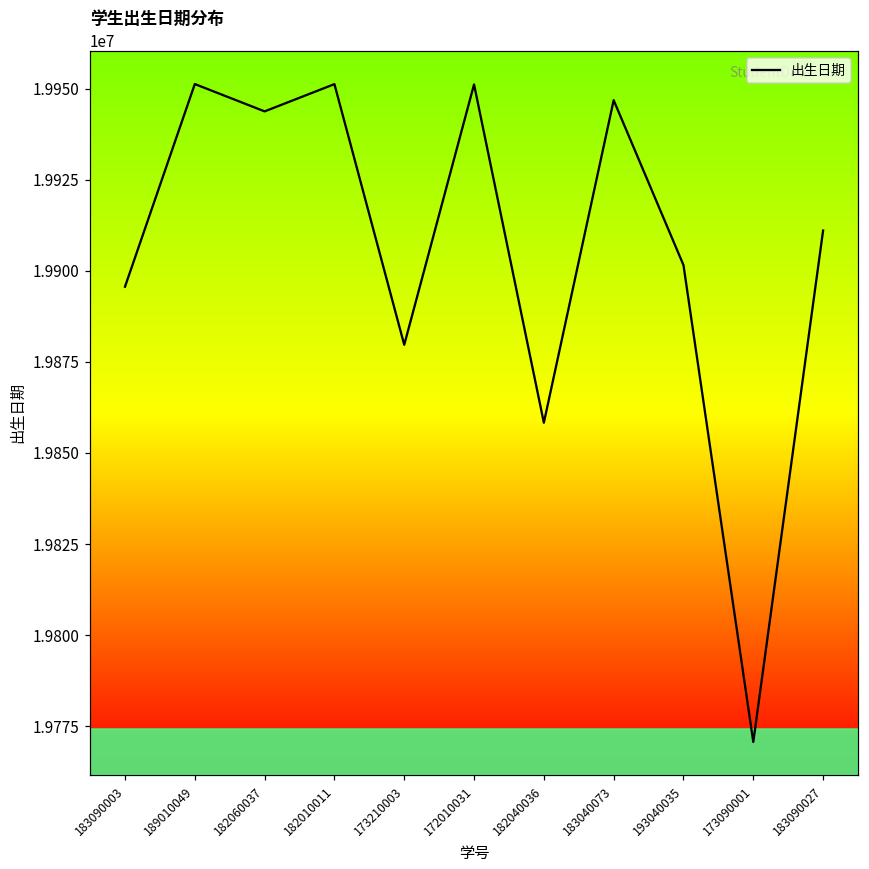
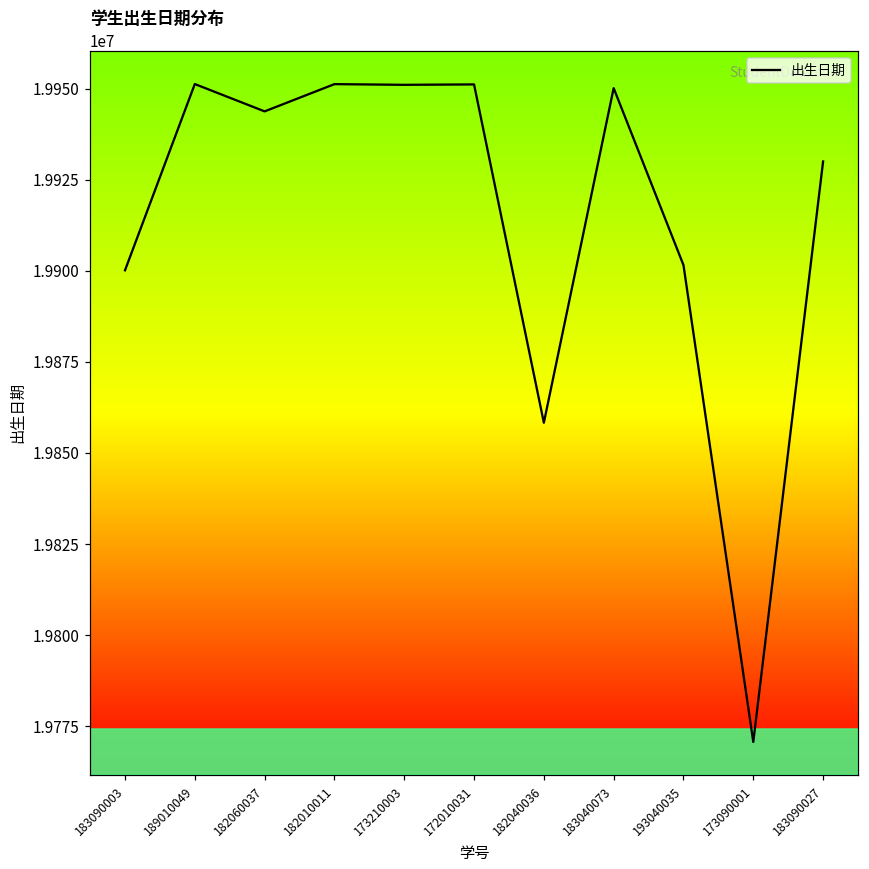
  {
-   "183090003": 19896000,
+   "183090003": 19900000,
    "189010049": 19951000,
    "182060037": 19944000,
    "182010011": 19951000,
-   "173210003": 19880000,
+   "173210003": 19951000,
    "172010031": 19951000,
    "182040036": 19858000,
-   "183040073": 19947000,
+   "183040073": 19950000,
    "193040035": 19902000,
-   "183090027": 19911000
+   "183090027": 19930000
  }
